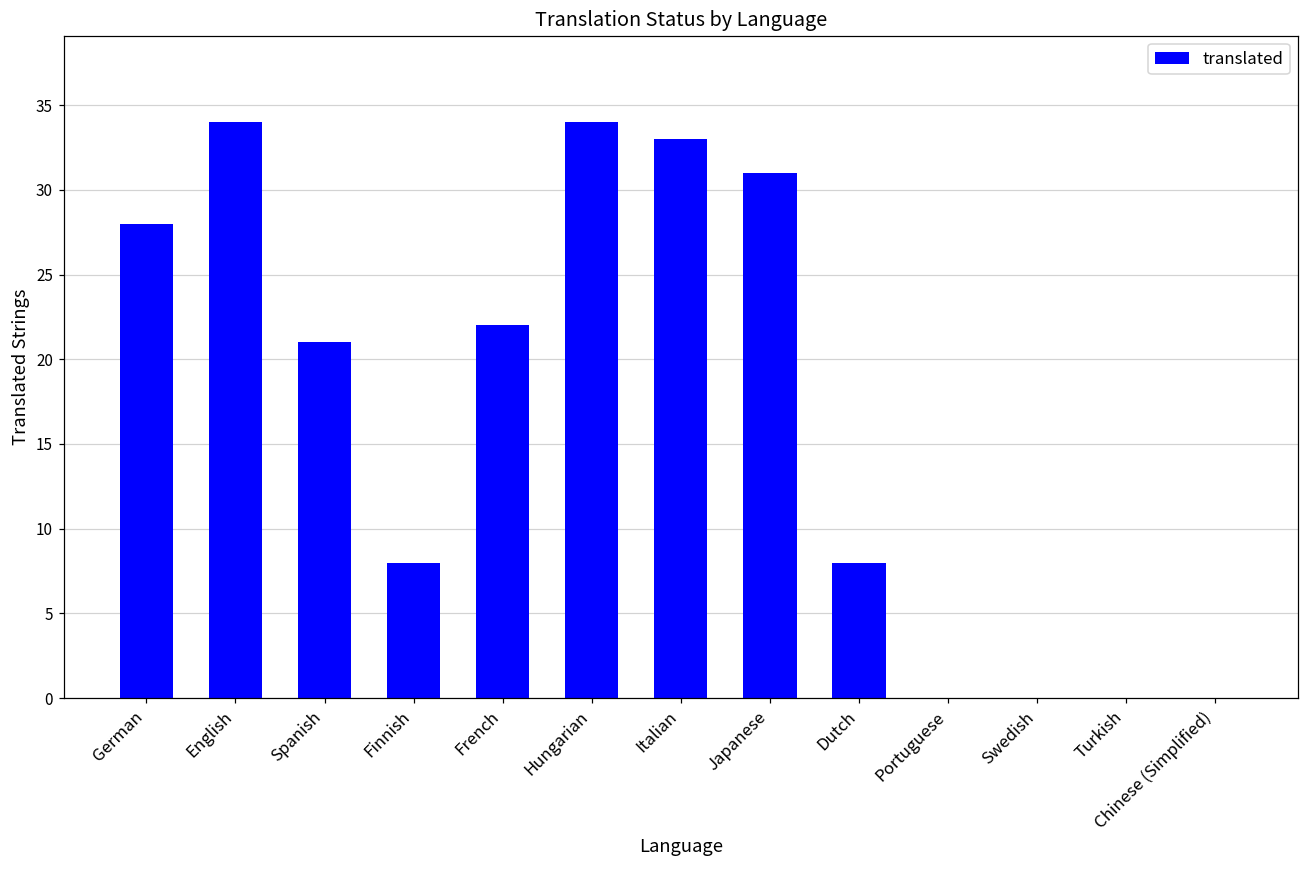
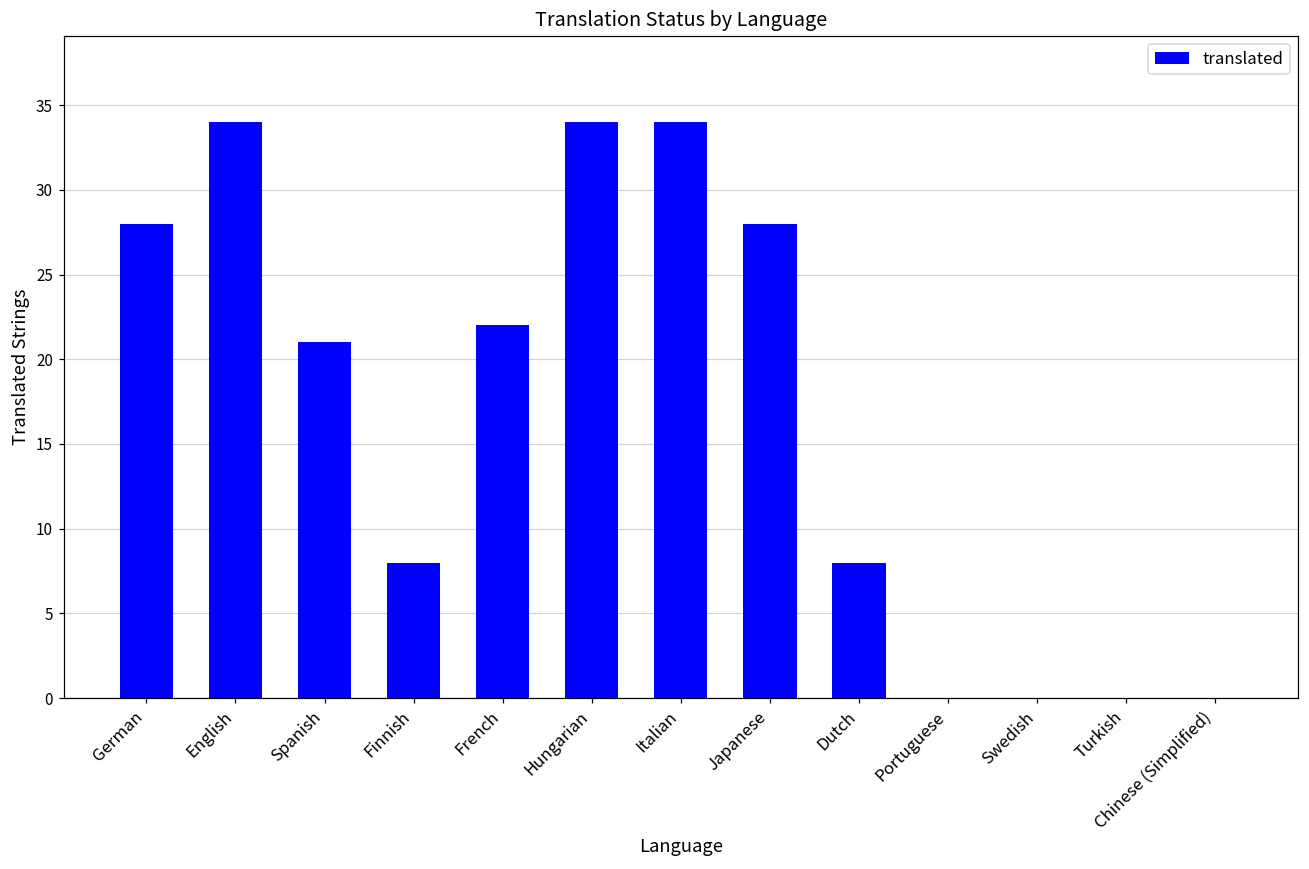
  {
    "German": 28,
    "English": 34,
    "Spanish": 21,
    "Finnish": 8,
    "French": 22,
    "Hungarian": 34,
-   "Italian": 33,
-   "Japanese": 31,
+   "Italian": 34,
+   "Japanese": 28,
    "Dutch": 8,
    "Portuguese": 0,
    "Swedish": 0,
    "Turkish": 0,
    "Chinese (Simplified)": 0
  }
